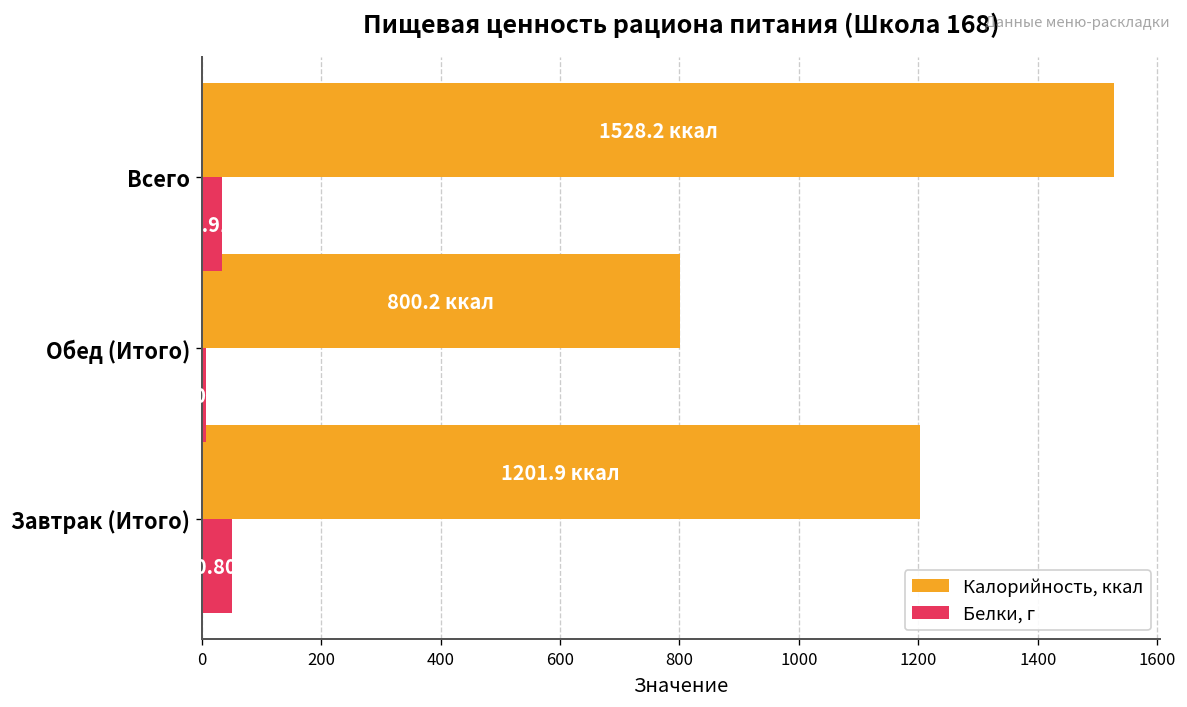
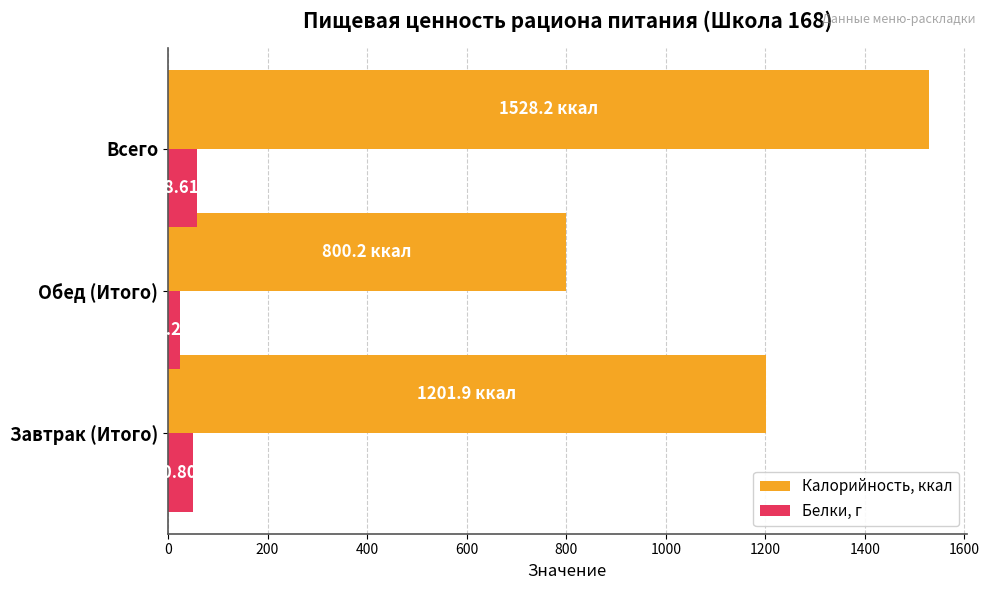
  {
    "Калорийность, ккал": {
      "Всего": 1528.2,
      "Обед (Итого)": 800.2,
      "Завтрак (Итого)": 1201.9
    },
    "Белки, г": {
-     "Всего": 30,
-     "Обед (Итого)": 10,
+     "Всего": 60,
+     "Обед (Итого)": 20,
      "Завтрак (Итого)": 50
    }
  }
